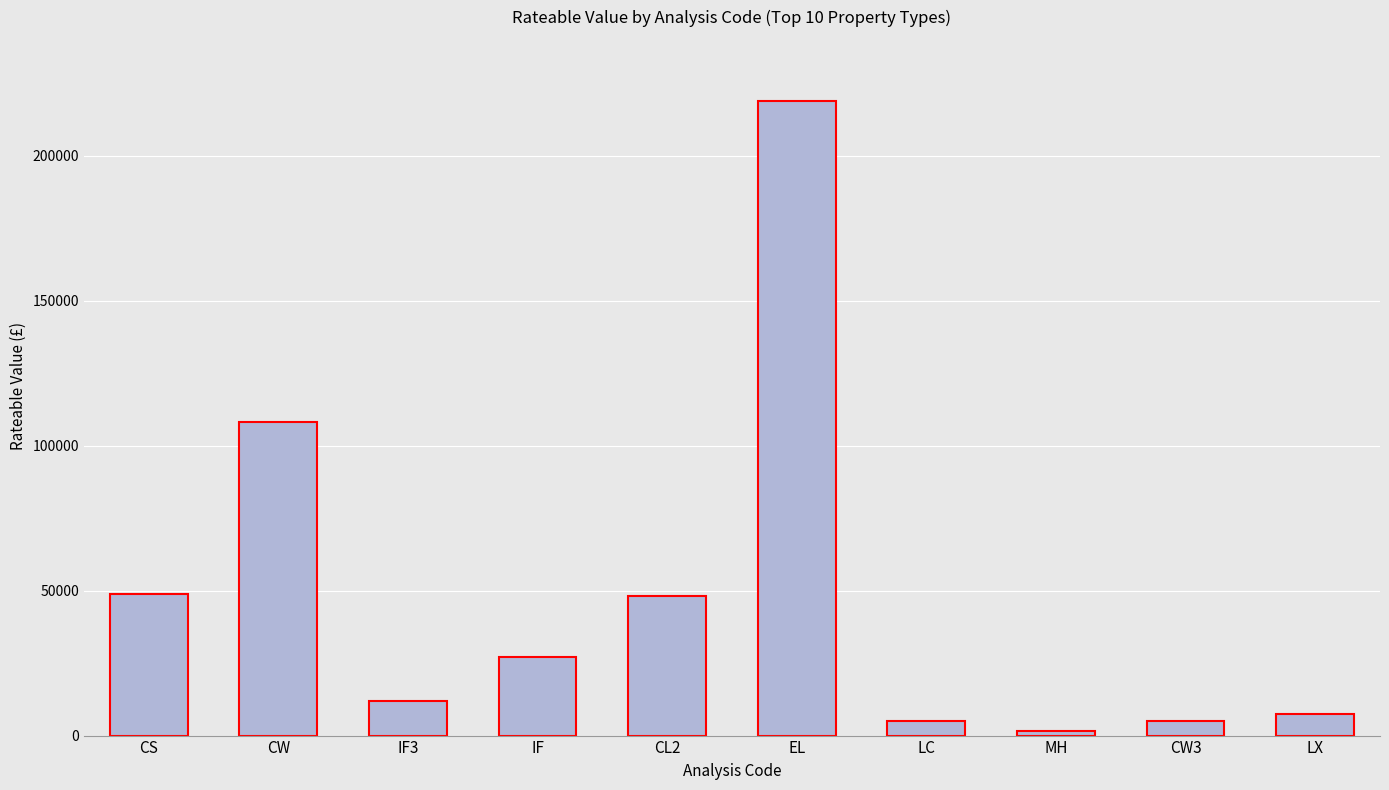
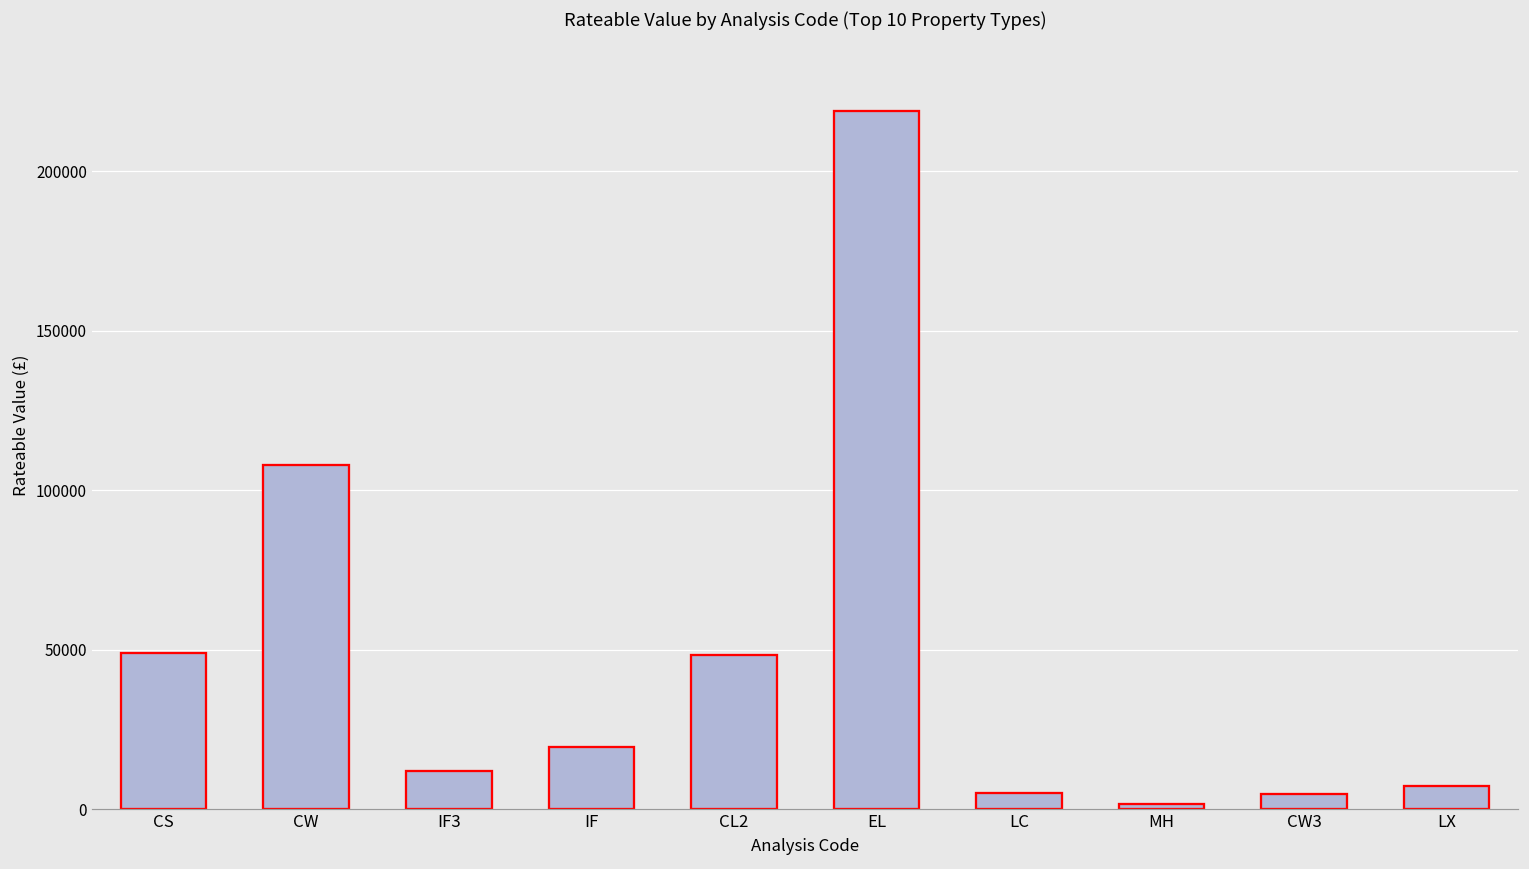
  {
    "CS": 49000,
    "CW": 108000,
    "IF3": 12000,
-   "IF": 27000,
+   "IF": 20000,
    "CL2": 48000,
    "EL": 219000,
    "LC": 5000,
    "MH": 2000,
    "CW3": 5000,
    "LX": 7000
  }
